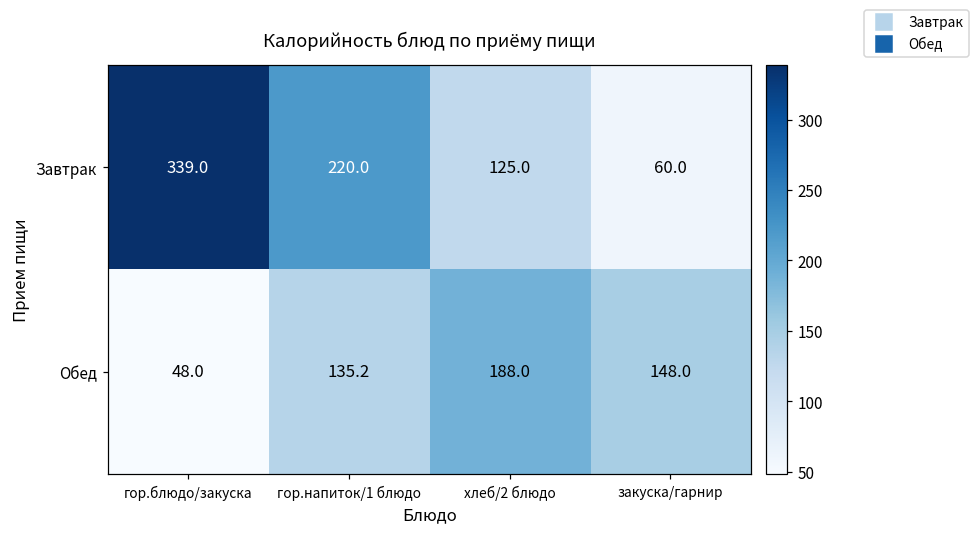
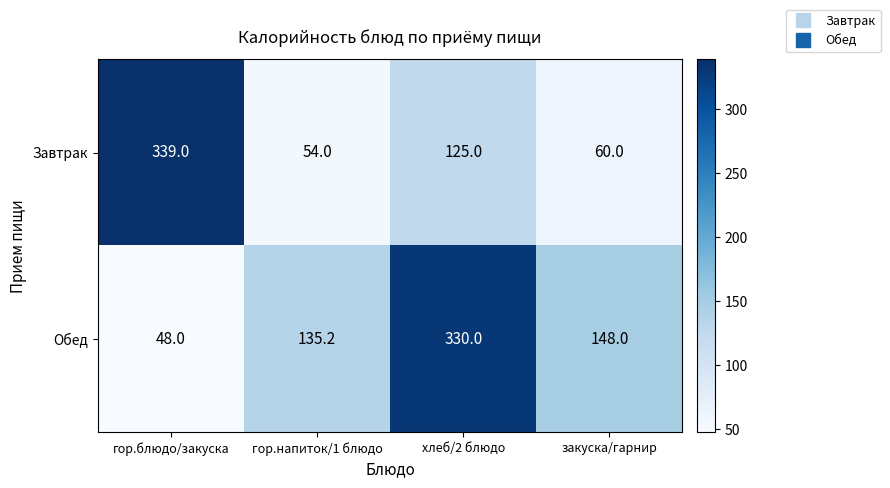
  {
    "Завтрак": {
      "гор.блюдо/закуска": 339.0,
-     "гор.напиток/1 блюдо": 220.0,
+     "гор.напиток/1 блюдо": 54.0,
      "хлеб/2 блюдо": 125.0,
      "закуска/гарнир": 60.0
    },
    "Обед": {
      "гор.блюдо/закуска": 48.0,
      "гор.напиток/1 блюдо": 135.2,
-     "хлеб/2 блюдо": 188.0,
+     "хлеб/2 блюдо": 330.0,
      "закуска/гарнир": 148.0
    }
  }
